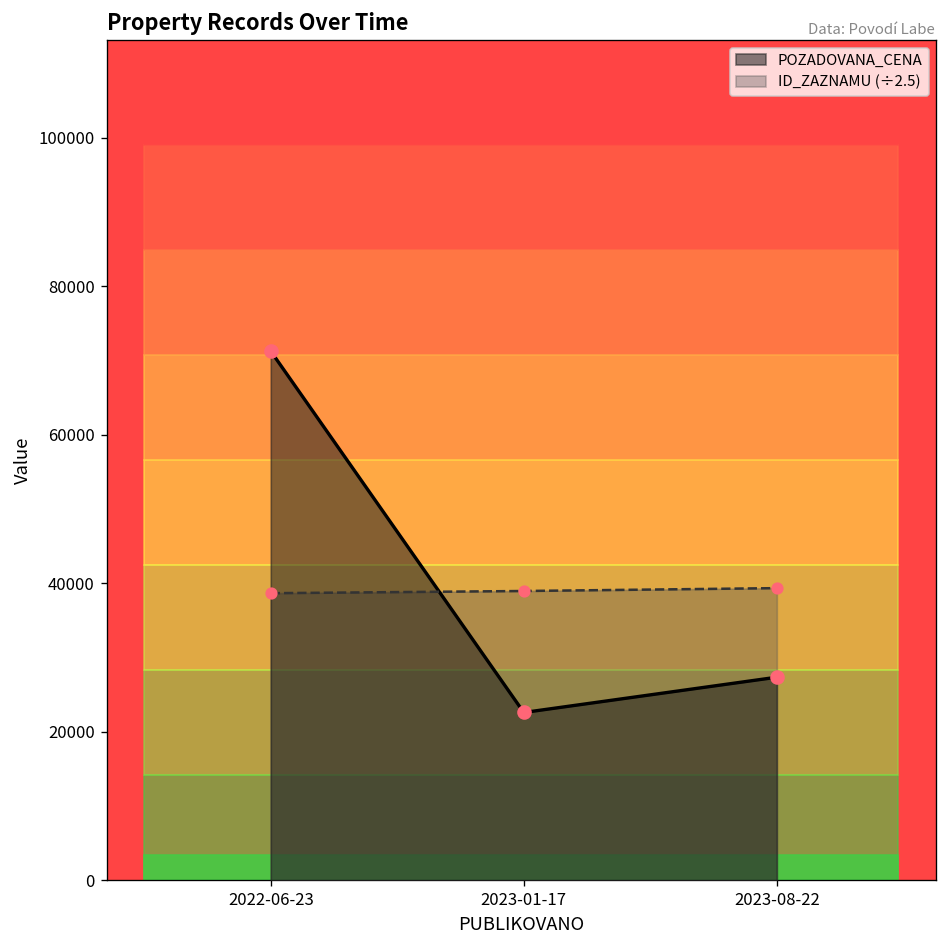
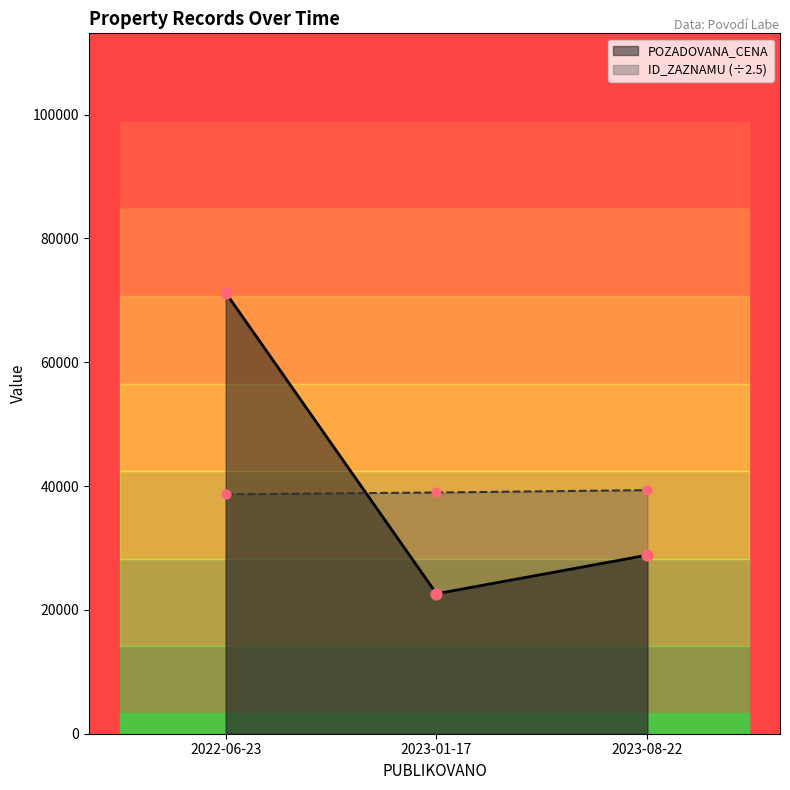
  {
    "POZADOVANA_CENA": {
      "2022-06-23": 71000,
      "2023-01-17": 23000,
-     "2023-08-22": 27000
+     "2023-08-22": 29000
    },
    "ID_ZAZNAMU (÷2.5)": {
      "2022-06-23": 39000,
      "2023-01-17": 39000,
      "2023-08-22": 39000
    }
  }
